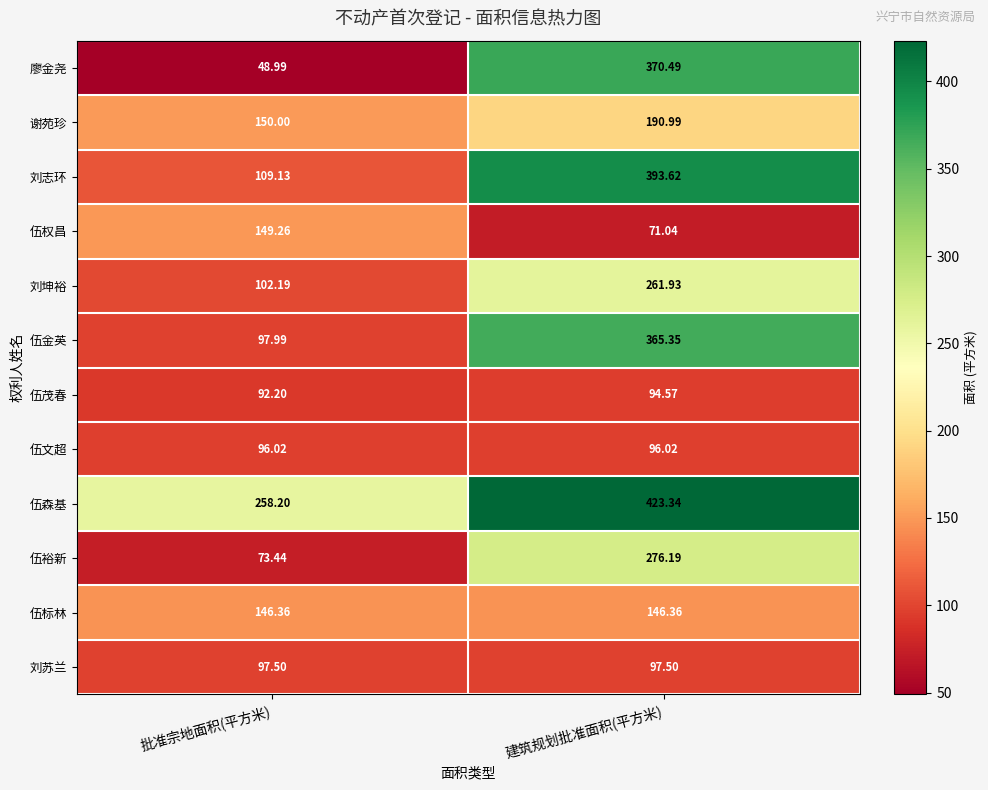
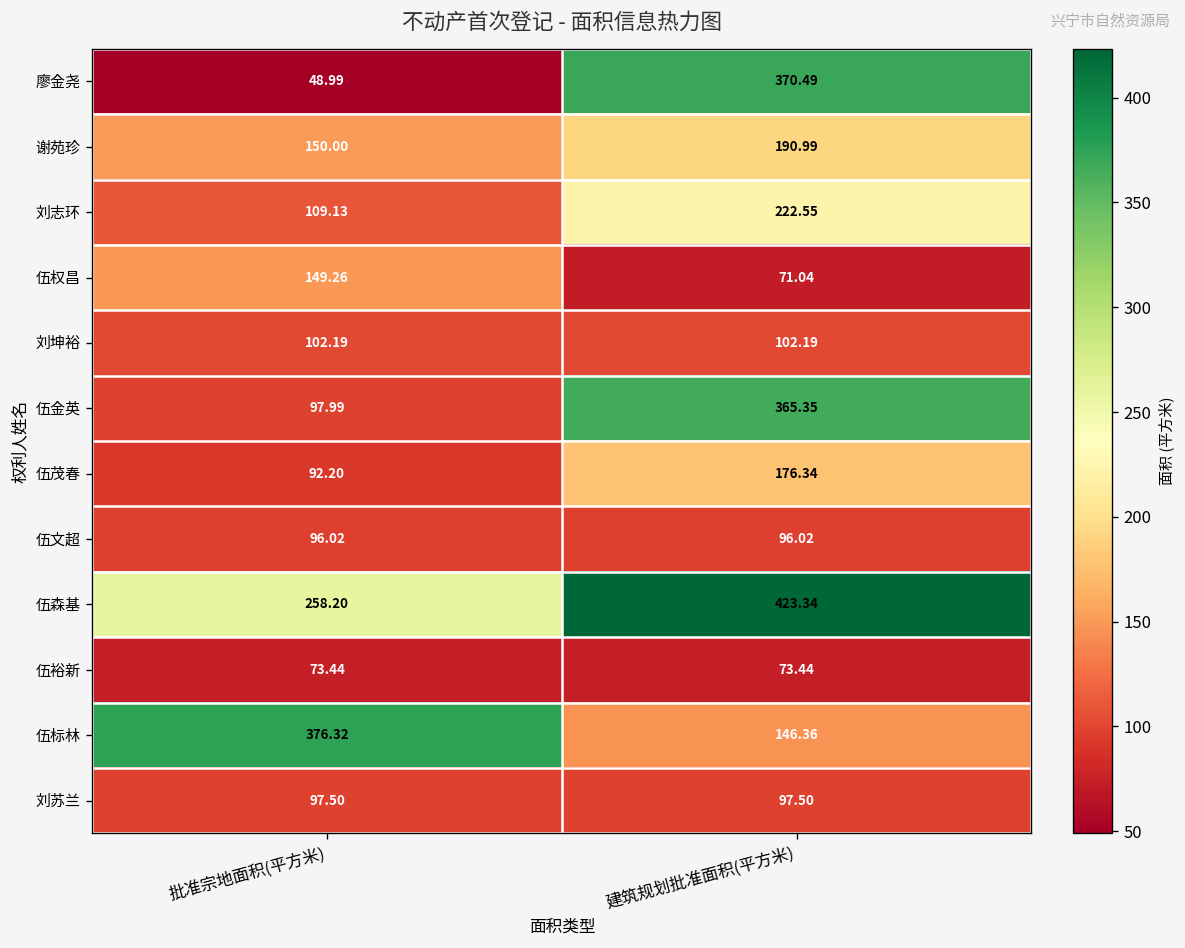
  {
    "廖金尧": {
      "批准宗地面积(平方米)": 48.99,
      "建筑规划批准面积(平方米)": 370.49
    },
    "谢苑珍": {
      "批准宗地面积(平方米)": 150.00,
      "建筑规划批准面积(平方米)": 190.99
    },
    "刘志环": {
      "批准宗地面积(平方米)": 109.13,
-     "建筑规划批准面积(平方米)": 393.62
+     "建筑规划批准面积(平方米)": 222.55
    },
    "伍权昌": {
      "批准宗地面积(平方米)": 149.26,
      "建筑规划批准面积(平方米)": 71.04
    },
    "刘坤裕": {
      "批准宗地面积(平方米)": 102.19,
-     "建筑规划批准面积(平方米)": 261.93
+     "建筑规划批准面积(平方米)": 102.19
    },
    "伍金英": {
      "批准宗地面积(平方米)": 97.99,
      "建筑规划批准面积(平方米)": 365.35
    },
    "伍茂春": {
      "批准宗地面积(平方米)": 92.20,
-     "建筑规划批准面积(平方米)": 94.57
+     "建筑规划批准面积(平方米)": 176.34
    },
    "伍文超": {
      "批准宗地面积(平方米)": 96.02,
      "建筑规划批准面积(平方米)": 96.02
    },
    "伍森基": {
      "批准宗地面积(平方米)": 258.20,
      "建筑规划批准面积(平方米)": 423.34
    },
    "伍裕新": {
      "批准宗地面积(平方米)": 73.44,
-     "建筑规划批准面积(平方米)": 276.19
+     "建筑规划批准面积(平方米)": 73.44
    },
    "伍标林": {
-     "批准宗地面积(平方米)": 146.36,
+     "批准宗地面积(平方米)": 376.32,
      "建筑规划批准面积(平方米)": 146.36
    },
    "刘苏兰": {
      "批准宗地面积(平方米)": 97.50,
      "建筑规划批准面积(平方米)": 97.50
    }
  }
